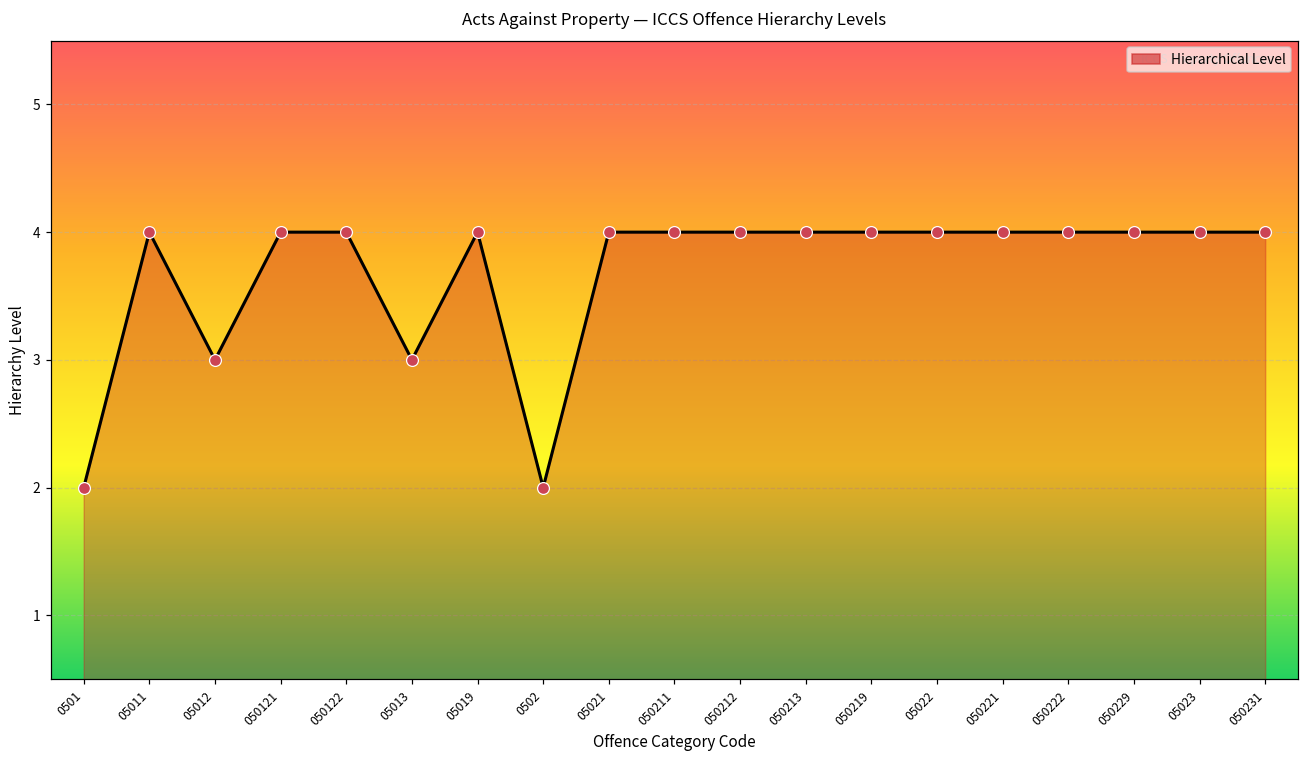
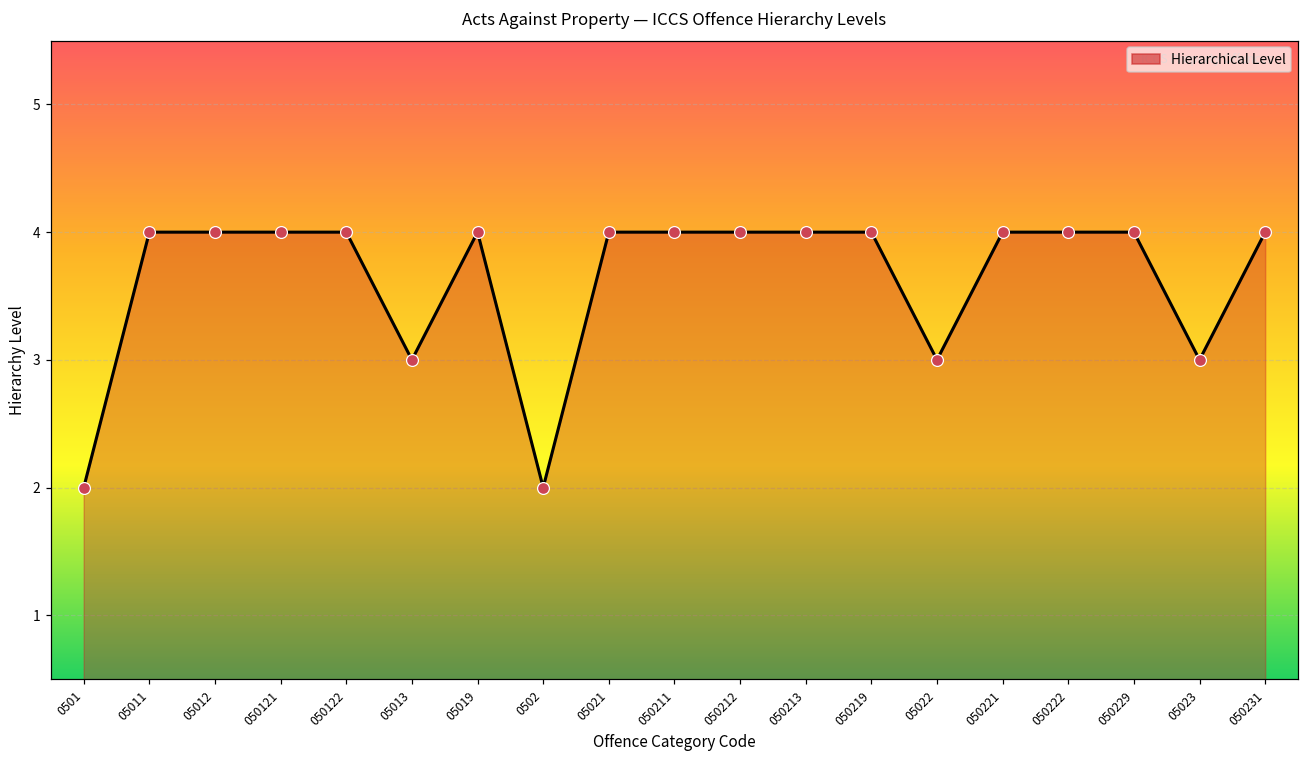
  {
    "0501": 2,
    "05011": 4,
-   "05012": 3,
+   "05012": 4,
    "050121": 4,
    "050122": 4,
    "05013": 3,
    "05019": 4,
    "0502": 2,
    "05021": 4,
    "050211": 4,
    "050212": 4,
    "050213": 4,
    "050219": 4,
-   "05022": 4,
+   "05022": 3,
    "050221": 4,
    "050222": 4,
    "050229": 4,
-   "05023": 4,
+   "05023": 3,
    "050231": 4
  }
